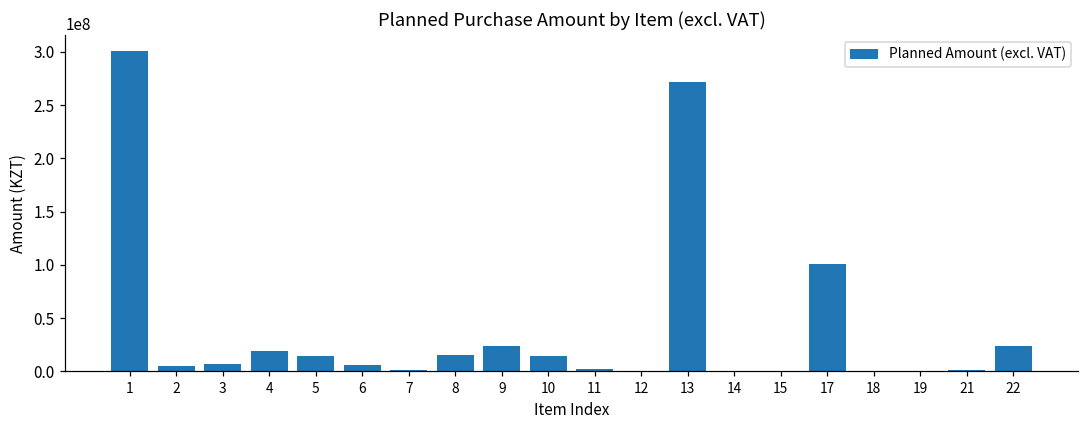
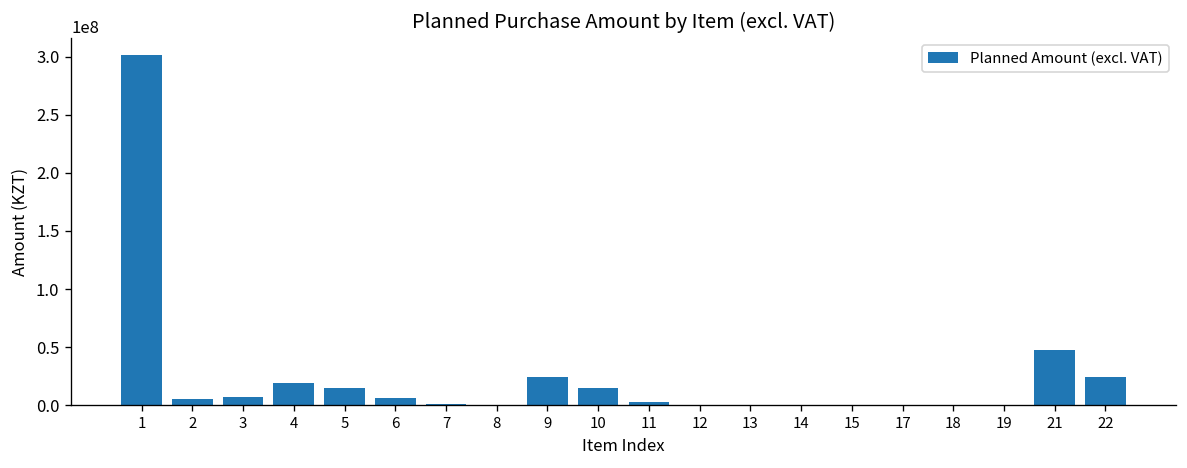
  {
    "1": 300000000,
    "2": 0,
    "3": 10000000,
    "4": 20000000,
    "5": 10000000,
    "6": 10000000,
-   "8": 20000000,
+   "8": 0,
    "9": 20000000,
    "10": 10000000,
    "11": 0,
-   "13": 270000000,
-   "17": 100000000,
-   "21": 0,
+   "13": 0,
+   "17": 0,
+   "21": 50000000,
    "22": 20000000
  }
